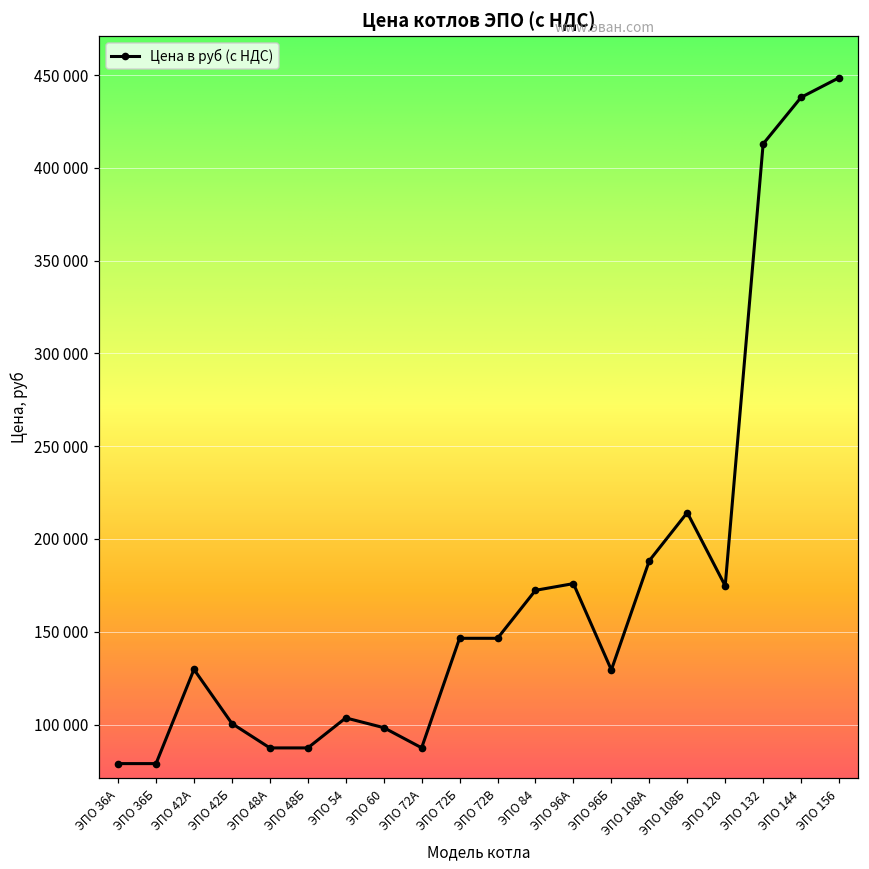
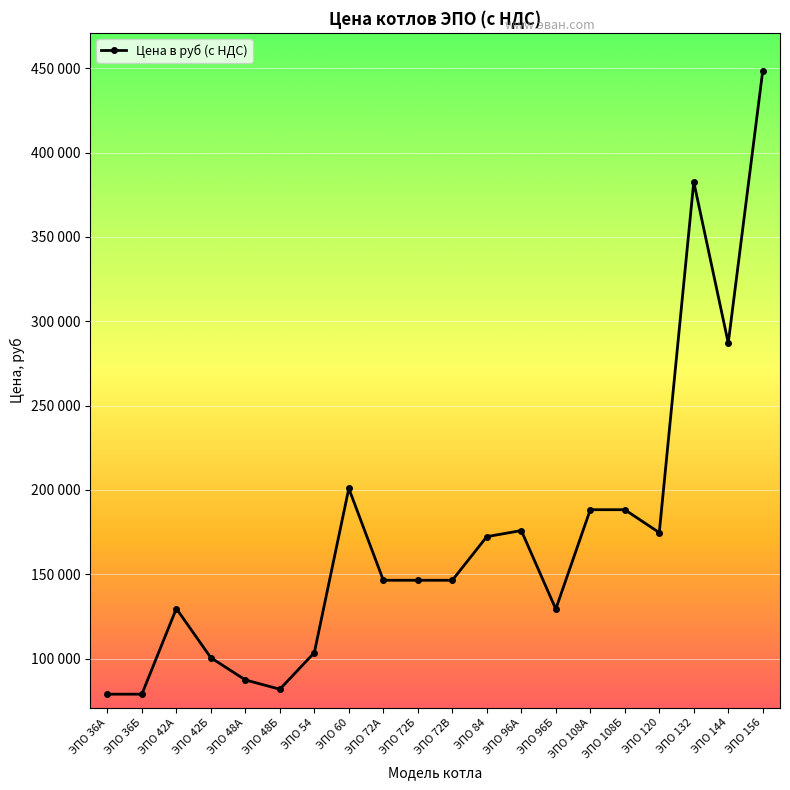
  {
    "ЭПО 36А": 79000,
    "ЭПО 36Б": 79000,
    "ЭПО 42А": 130000,
    "ЭПО 42Б": 101000,
    "ЭПО 48А": 87000,
-   "ЭПО 48Б": 87000,
+   "ЭПО 48Б": 82000,
    "ЭПО 54": 104000,
-   "ЭПО 60": 98000,
-   "ЭПО 72А": 87000,
+   "ЭПО 60": 201000,
+   "ЭПО 72А": 146000,
    "ЭПО 72Б": 146000,
    "ЭПО 72В": 146000,
    "ЭПО 84": 172000,
    "ЭПО 96А": 176000,
    "ЭПО 96Б": 129000,
    "ЭПО 108А": 188000,
-   "ЭПО 108Б": 214000,
+   "ЭПО 108Б": 188000,
    "ЭПО 120": 175000,
-   "ЭПО 132": 413000,
-   "ЭПО 144": 438000,
+   "ЭПО 132": 383000,
+   "ЭПО 144": 287000,
    "ЭПО 156": 449000
  }
